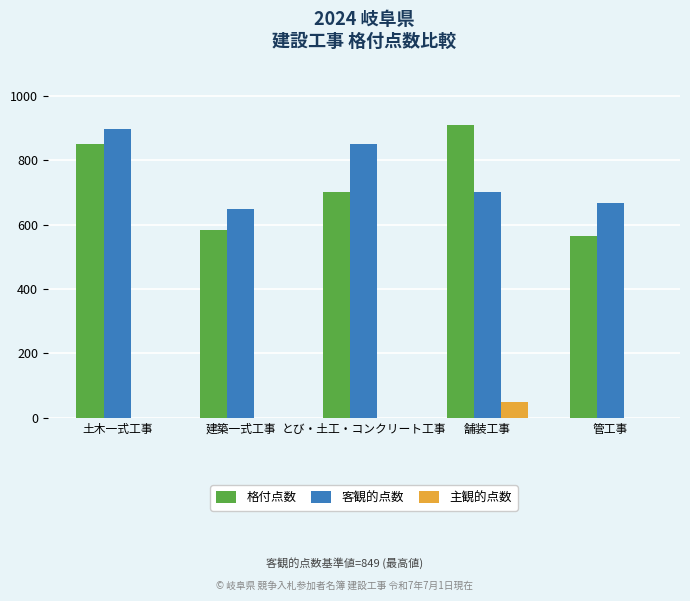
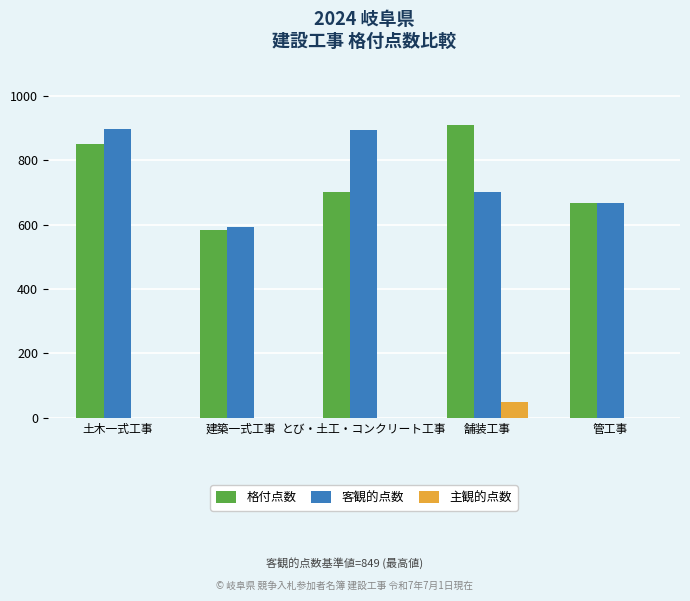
  {
    "格付点数": {
      "土木一式工事": 850,
      "建築一式工事": 580,
      "とび・土工・コンクリート工事": 700,
      "舗装工事": 910,
-     "管工事": 560
+     "管工事": 670
    },
    "客観的点数": {
      "土木一式工事": 900,
-     "建築一式工事": 650,
-     "とび・土工・コンクリート工事": 850,
+     "建築一式工事": 590,
+     "とび・土工・コンクリート工事": 900,
      "舗装工事": 700,
      "管工事": 670
    },
    "主観的点数": {
      "土木一式工事": 0,
      "建築一式工事": 0,
      "とび・土工・コンクリート工事": 0,
      "舗装工事": 50,
      "管工事": 0
    }
  }
